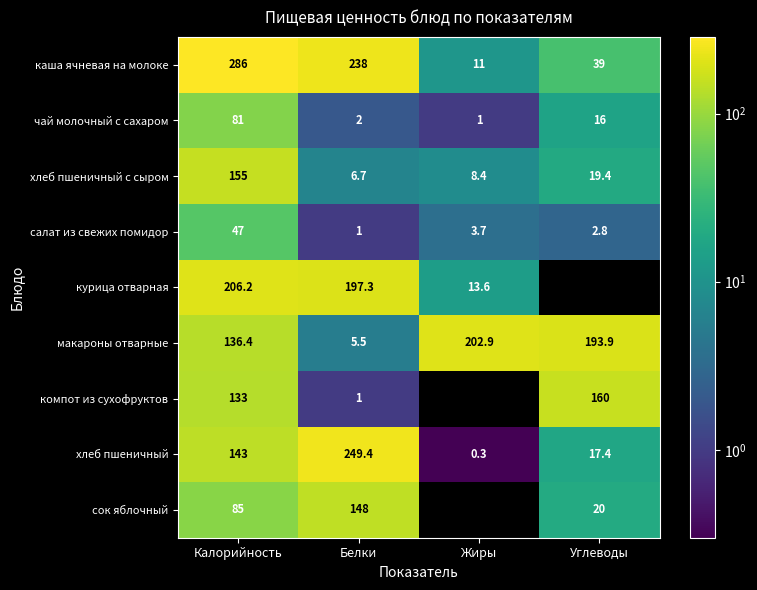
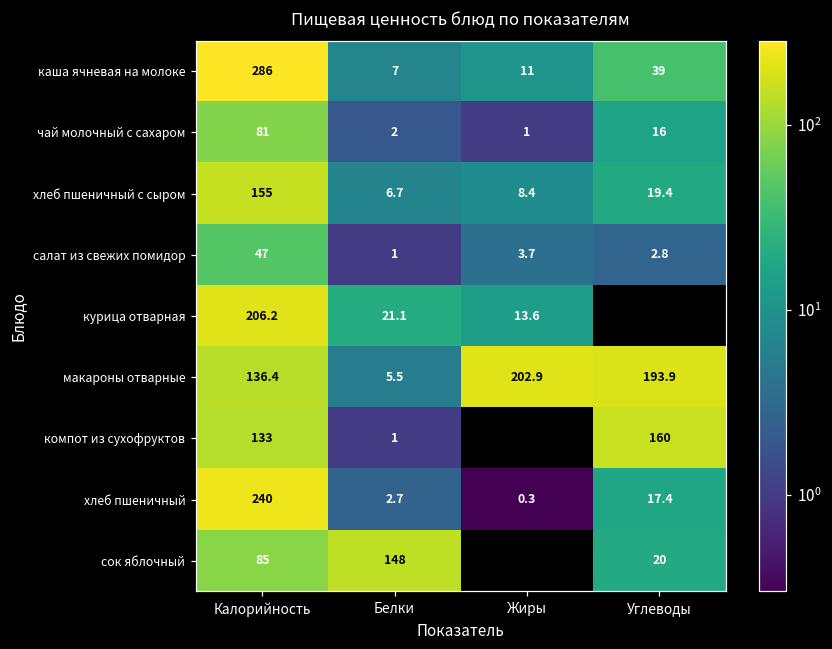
  {
    "каша ячневая на молоке": {
      "Калорийность": 286,
-     "Белки": 238,
+     "Белки": 7,
      "Жиры": 11,
      "Углеводы": 39
    },
    "чай молочный с сахаром": {
      "Калорийность": 81,
      "Белки": 2,
      "Жиры": 1,
      "Углеводы": 16
    },
    "хлеб пшеничный с сыром": {
      "Калорийность": 155,
      "Белки": 6.7,
      "Жиры": 8.4,
      "Углеводы": 19.4
    },
    "салат из свежих помидор": {
      "Калорийность": 47,
      "Белки": 1,
      "Жиры": 3.7,
      "Углеводы": 2.8
    },
    "курица отварная": {
      "Калорийность": 206.2,
-     "Белки": 197.3,
+     "Белки": 21.1,
      "Жиры": 13.6
    },
    "макароны отварные": {
      "Калорийность": 136.4,
      "Белки": 5.5,
      "Жиры": 202.9,
      "Углеводы": 193.9
    },
    "компот из сухофруктов": {
      "Калорийность": 133,
      "Белки": 1,
      "Углеводы": 160
    },
    "хлеб пшеничный": {
-     "Калорийность": 143,
-     "Белки": 249.4,
+     "Калорийность": 240,
+     "Белки": 2.7,
      "Жиры": 0.3,
      "Углеводы": 17.4
    },
    "сок яблочный": {
      "Калорийность": 85,
      "Белки": 148,
      "Углеводы": 20
    }
  }
